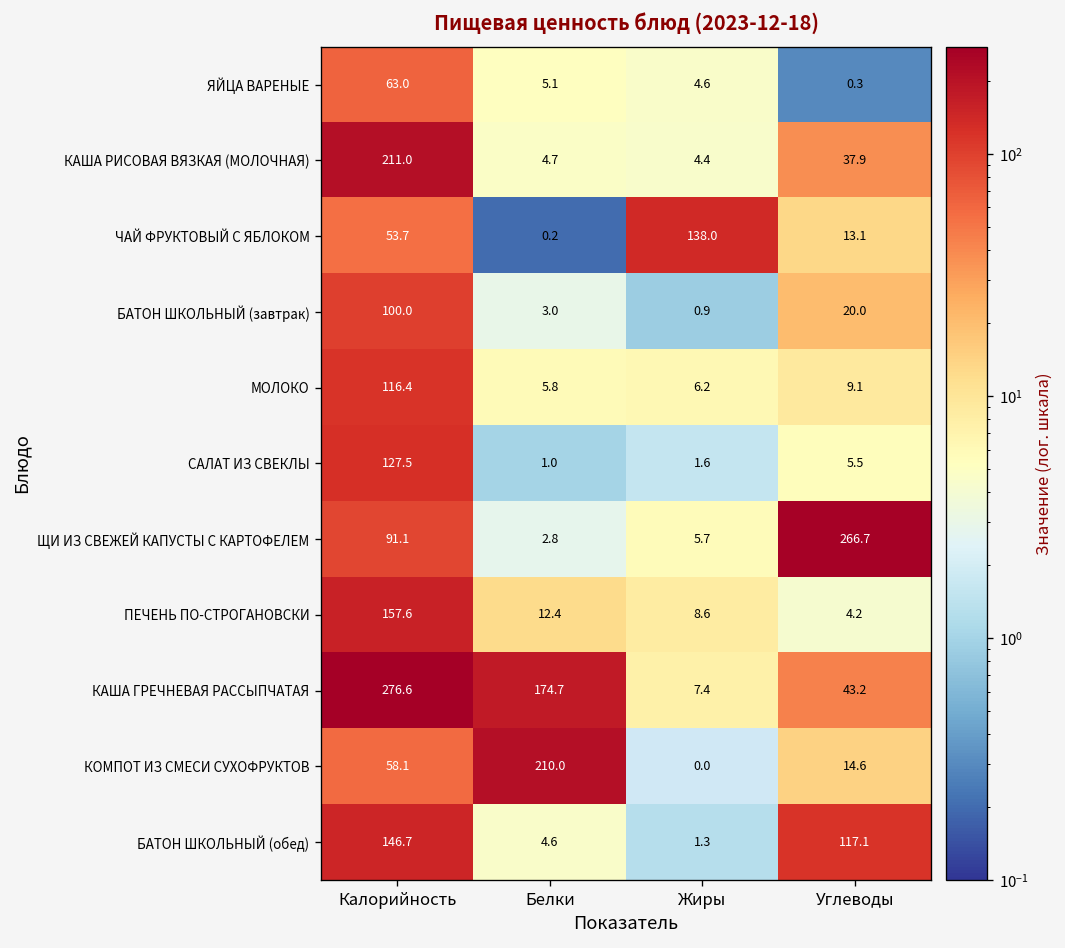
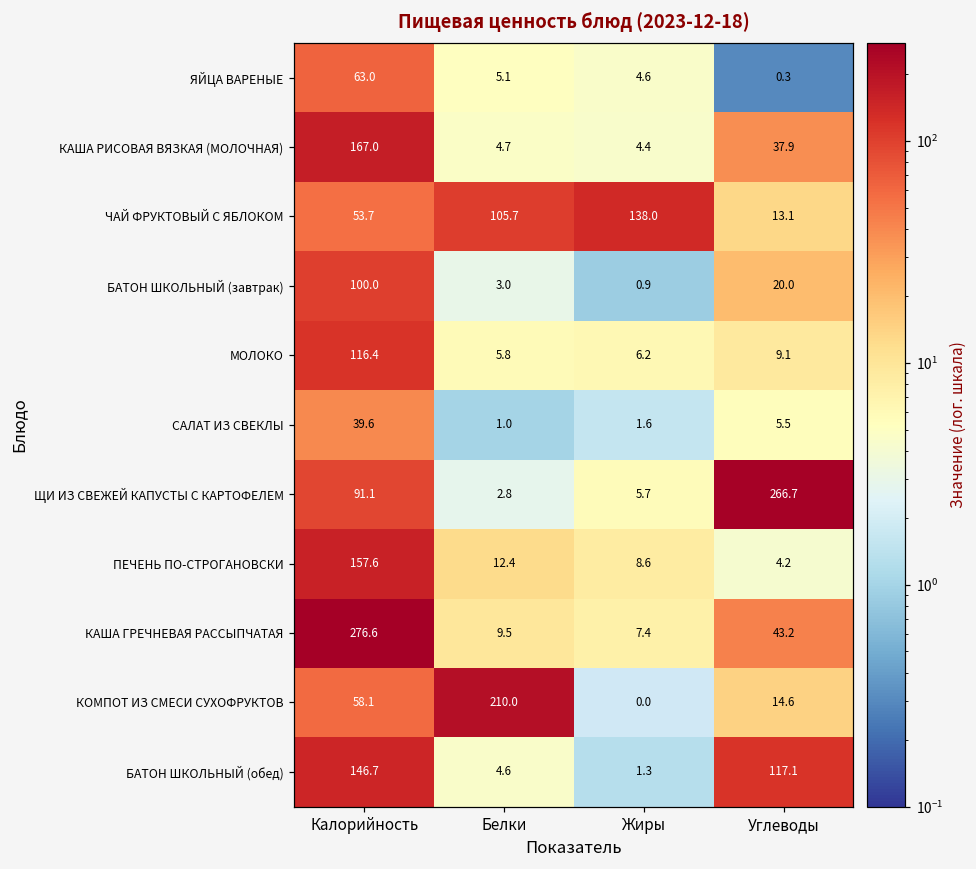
  {
    "ЯЙЦА ВАРЕНЫЕ": {
      "Калорийность": 63.0,
      "Белки": 5.1,
      "Жиры": 4.6,
      "Углеводы": 0.3
    },
    "КАША РИСОВАЯ ВЯЗКАЯ (МОЛОЧНАЯ)": {
-     "Калорийность": 211.0,
+     "Калорийность": 167.0,
      "Белки": 4.7,
      "Жиры": 4.4,
      "Углеводы": 37.9
    },
    "ЧАЙ ФРУКТОВЫЙ С ЯБЛОКОМ": {
      "Калорийность": 53.7,
-     "Белки": 0.2,
+     "Белки": 105.7,
      "Жиры": 138.0,
      "Углеводы": 13.1
    },
    "БАТОН ШКОЛЬНЫЙ (завтрак)": {
      "Калорийность": 100.0,
      "Белки": 3.0,
      "Жиры": 0.9,
      "Углеводы": 20.0
    },
    "МОЛОКО": {
      "Калорийность": 116.4,
      "Белки": 5.8,
      "Жиры": 6.2,
      "Углеводы": 9.1
    },
    "САЛАТ ИЗ СВЕКЛЫ": {
-     "Калорийность": 127.5,
+     "Калорийность": 39.6,
      "Белки": 1.0,
      "Жиры": 1.6,
      "Углеводы": 5.5
    },
    "ЩИ ИЗ СВЕЖЕЙ КАПУСТЫ С КАРТОФЕЛЕМ": {
      "Калорийность": 91.1,
      "Белки": 2.8,
      "Жиры": 5.7,
      "Углеводы": 266.7
    },
    "ПЕЧЕНЬ ПО-СТРОГАНОВСКИ": {
      "Калорийность": 157.6,
      "Белки": 12.4,
      "Жиры": 8.6,
      "Углеводы": 4.2
    },
    "КАША ГРЕЧНЕВАЯ РАССЫПЧАТАЯ": {
      "Калорийность": 276.6,
-     "Белки": 174.7,
+     "Белки": 9.5,
      "Жиры": 7.4,
      "Углеводы": 43.2
    },
    "КОМПОТ ИЗ СМЕСИ СУХОФРУКТОВ": {
      "Калорийность": 58.1,
      "Белки": 210.0,
      "Жиры": 0.0,
      "Углеводы": 14.6
    },
    "БАТОН ШКОЛЬНЫЙ (обед)": {
      "Калорийность": 146.7,
      "Белки": 4.6,
      "Жиры": 1.3,
      "Углеводы": 117.1
    }
  }
